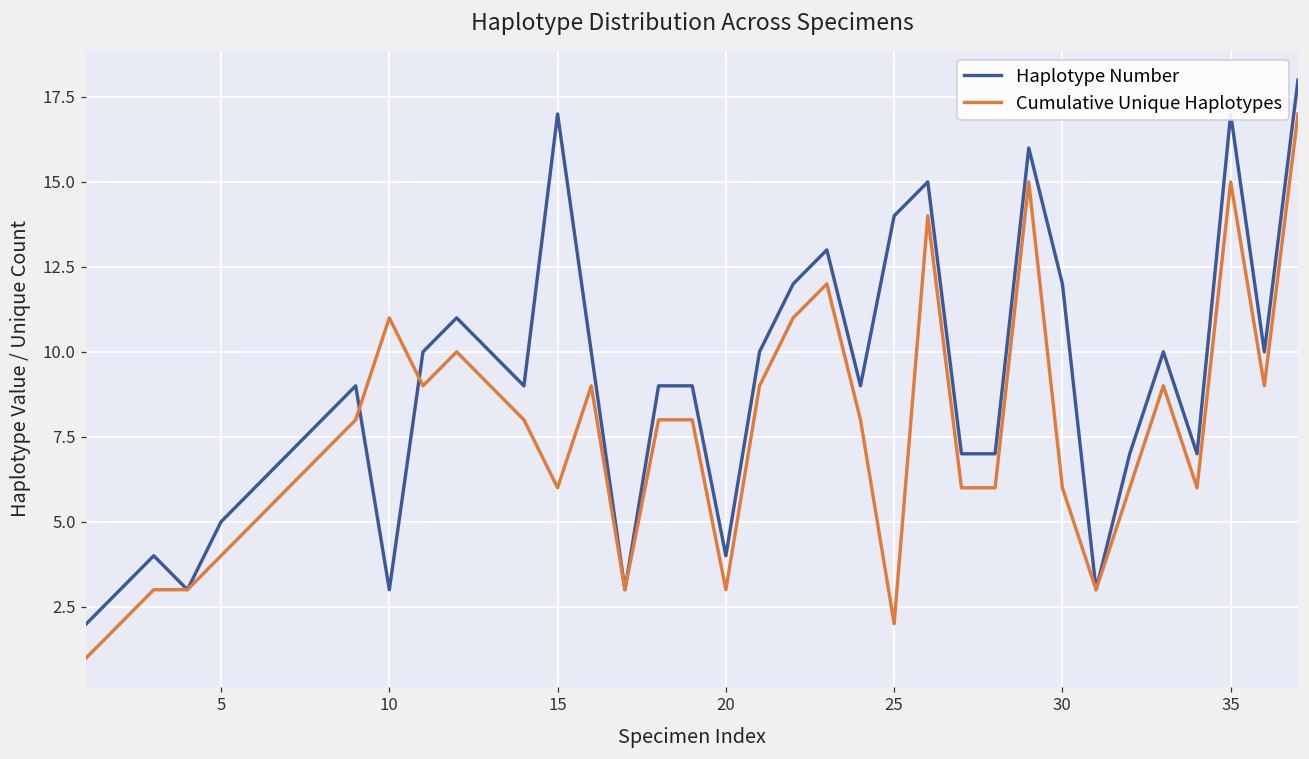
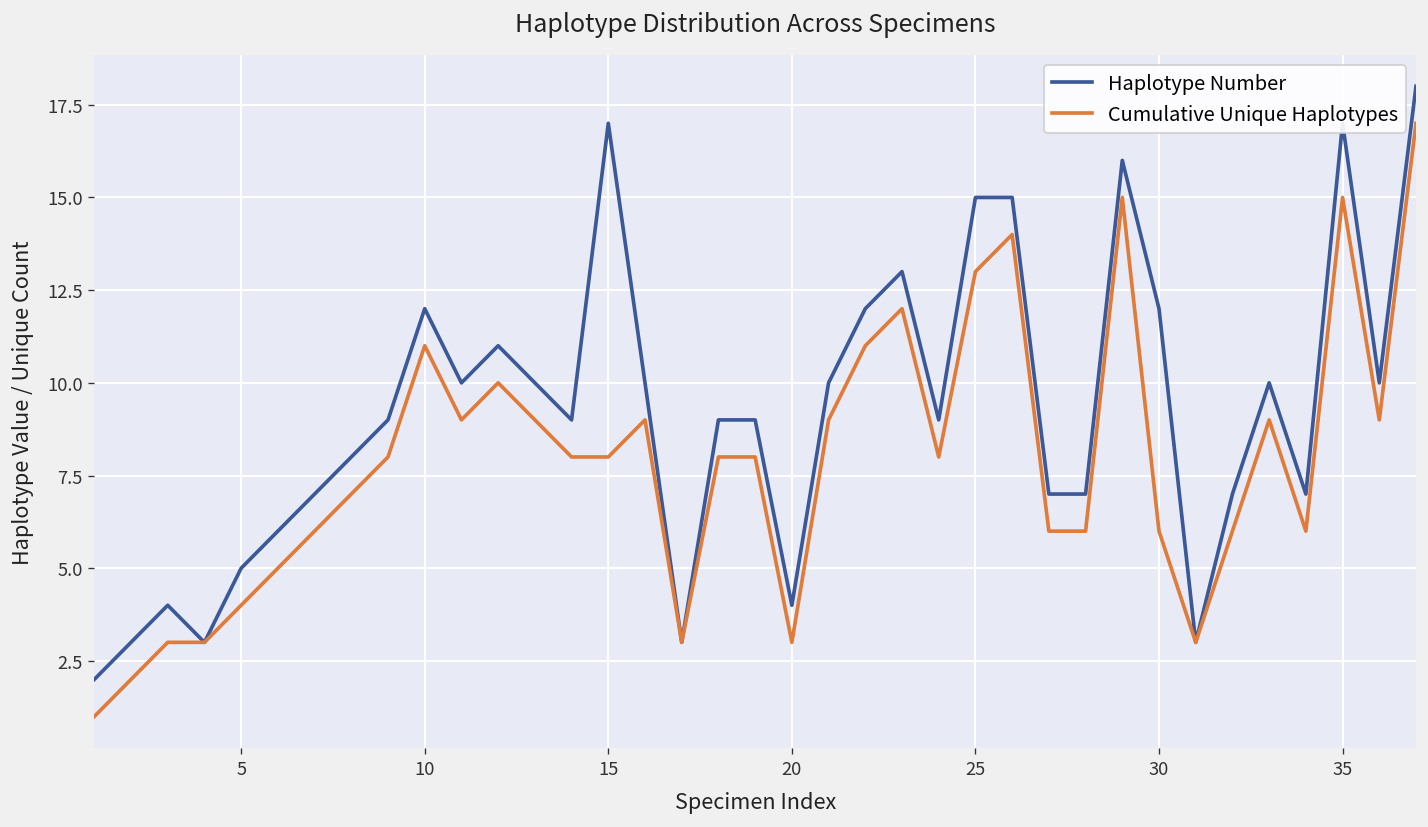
  {
    "Haplotype Number": {
      "5": 5,
-     "10": 3,
+     "10": 12,
      "15": 17,
      "20": 4,
-     "25": 14,
+     "25": 15,
      "30": 12
    },
    "Cumulative Unique Haplotypes": {
      "5": 4,
      "10": 11,
-     "15": 6,
+     "15": 8,
      "20": 3,
-     "25": 2,
+     "25": 13,
      "30": 6,
      "35": 15
    }
  }
